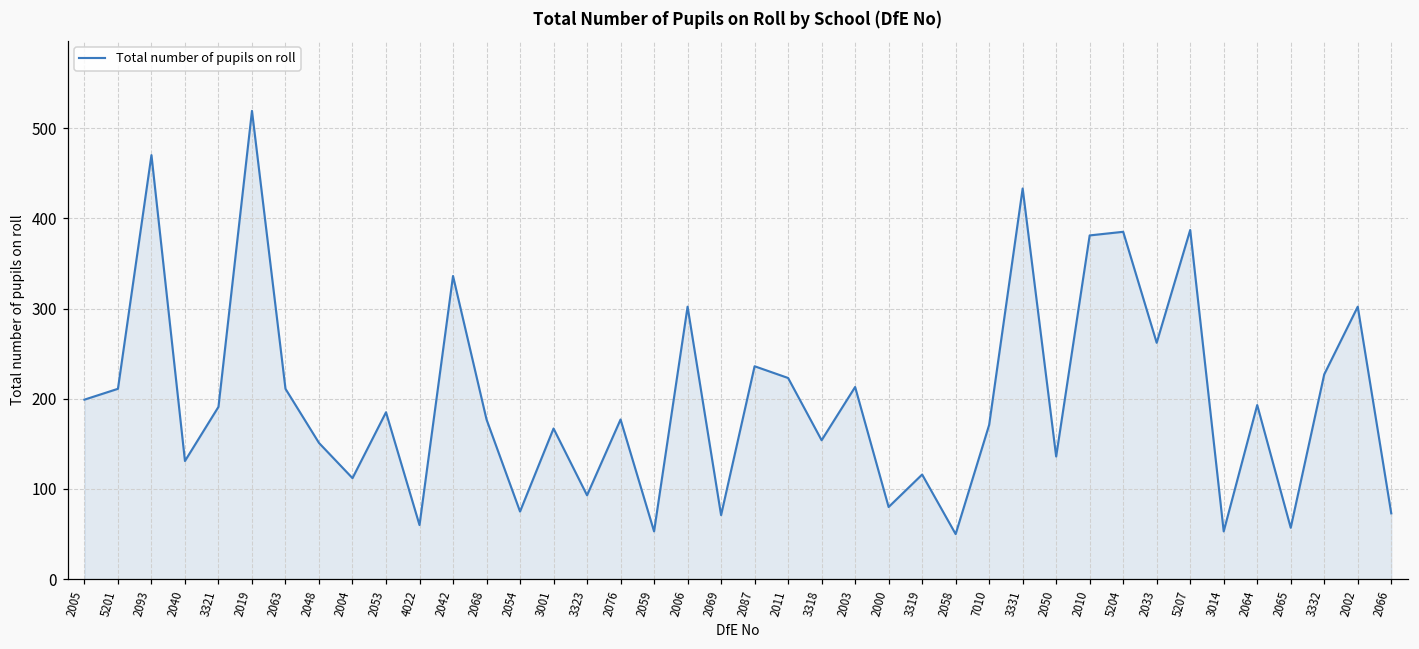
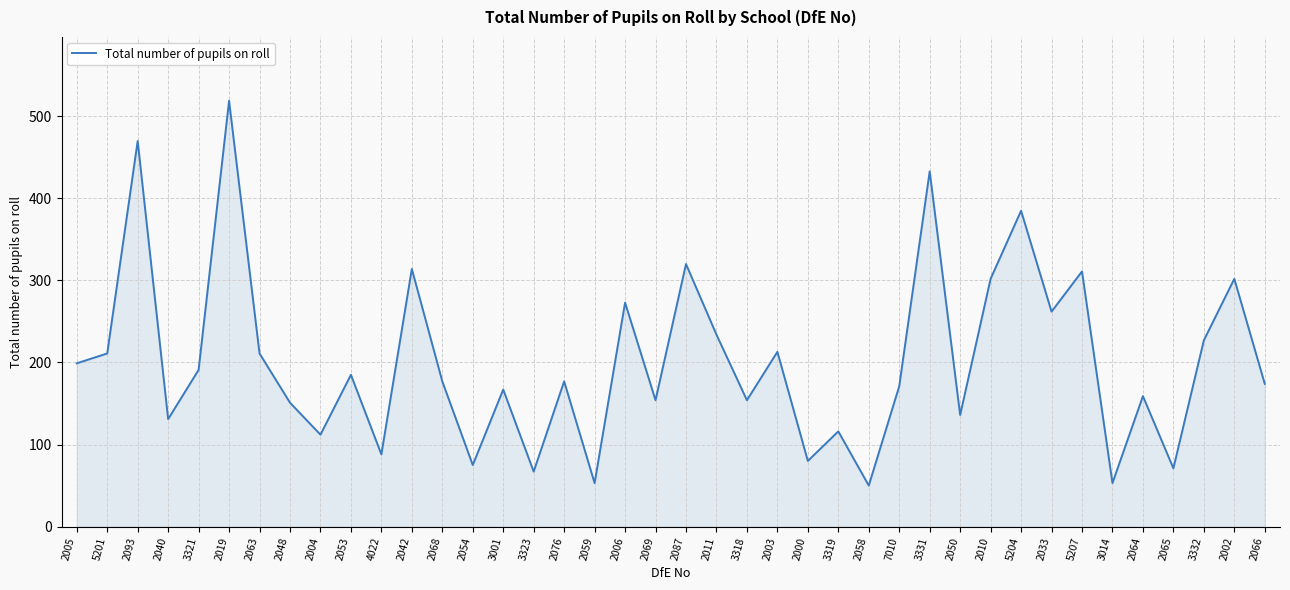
  {
    "2005": 200,
    "5201": 210,
    "2093": 470,
    "2040": 130,
    "3321": 190,
    "2019": 520,
    "2063": 210,
    "2048": 150,
    "2004": 110,
    "2053": 190,
-   "4022": 60,
-   "2042": 340,
+   "4022": 90,
+   "2042": 310,
    "2068": 180,
    "2054": 80,
    "3001": 170,
-   "3323": 90,
+   "3323": 70,
    "2076": 180,
    "2059": 50,
-   "2006": 300,
-   "2069": 70,
-   "2087": 240,
-   "2011": 220,
+   "2006": 270,
+   "2069": 150,
+   "2087": 320,
+   "2011": 230,
    "3318": 150,
    "2003": 210,
    "2000": 80,
    "3319": 120,
    "2058": 50,
    "7010": 170,
    "3331": 430,
    "2050": 140,
-   "2010": 380,
+   "2010": 300,
    "5204": 390,
    "2033": 260,
-   "5207": 390,
+   "5207": 310,
    "3014": 50,
-   "2064": 190,
-   "2065": 60,
+   "2064": 160,
+   "2065": 70,
    "3332": 230,
    "2002": 300,
-   "2066": 70
+   "2066": 170
  }
